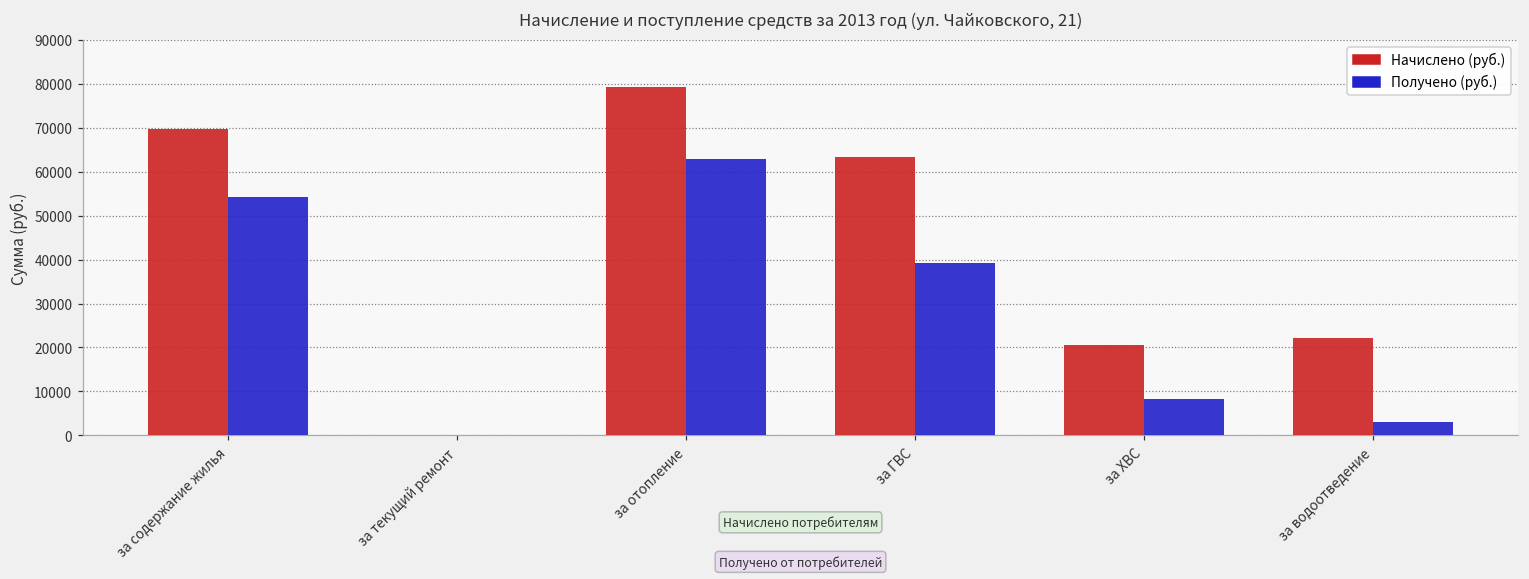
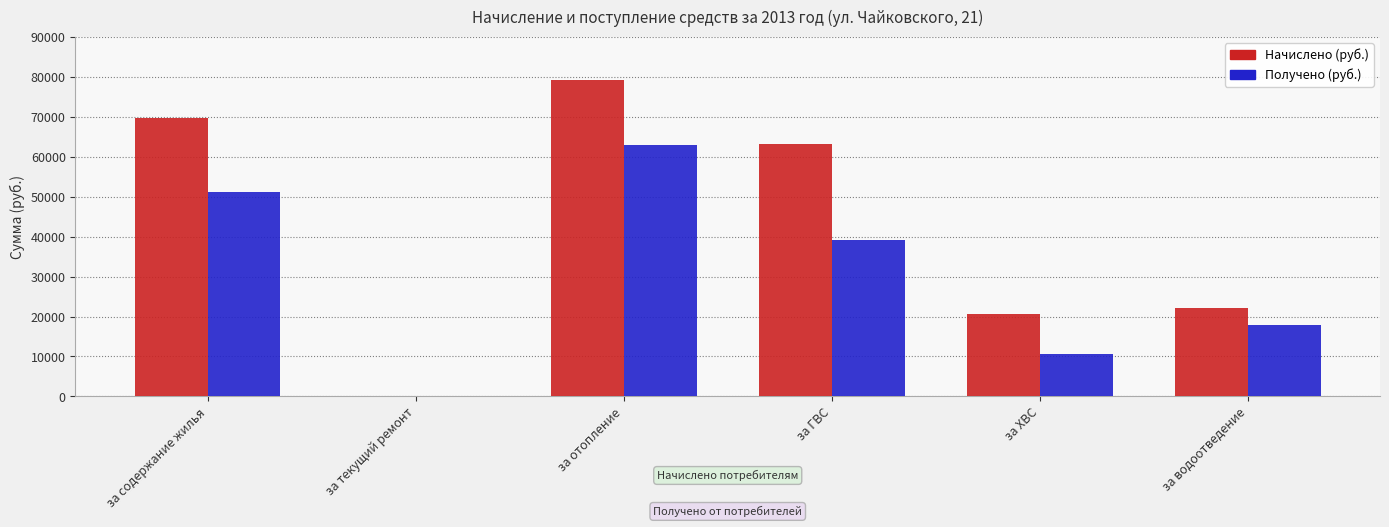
  {
    "Начислено (руб.)": {
      "за содержание жилья": 70000,
      "за текущий ремонт": 0,
      "за отопление": 79000,
      "за ГВС": 63000,
      "за ХВС": 21000,
      "за водоотведение": 22000
    },
    "Получено (руб.)": {
-     "за содержание жилья": 54000,
+     "за содержание жилья": 51000,
      "за текущий ремонт": 0,
      "за отопление": 63000,
      "за ГВС": 39000,
-     "за ХВС": 8000,
-     "за водоотведение": 3000
+     "за ХВС": 11000,
+     "за водоотведение": 18000
    }
  }
